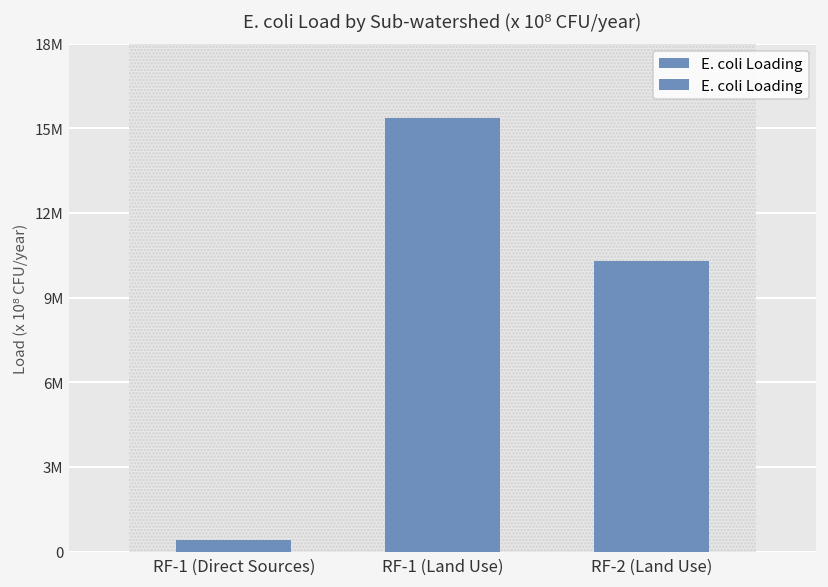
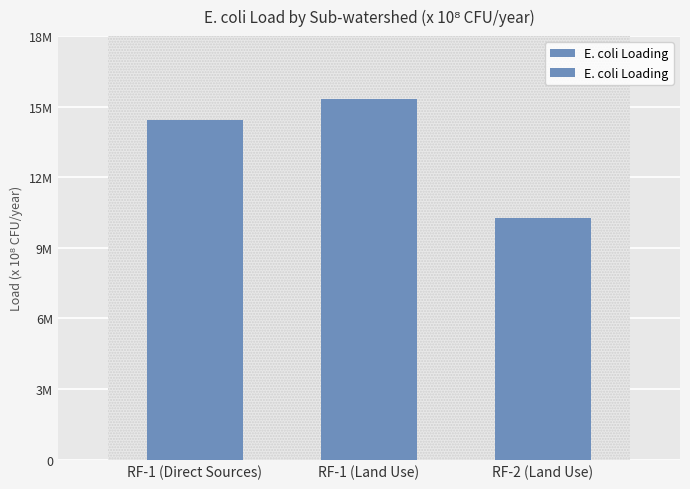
  {
-   "RF-1 (Direct Sources)": 400000,
+   "RF-1 (Direct Sources)": 14400000,
    "RF-1 (Land Use)": 15300000,
    "RF-2 (Land Use)": 10300000
  }
